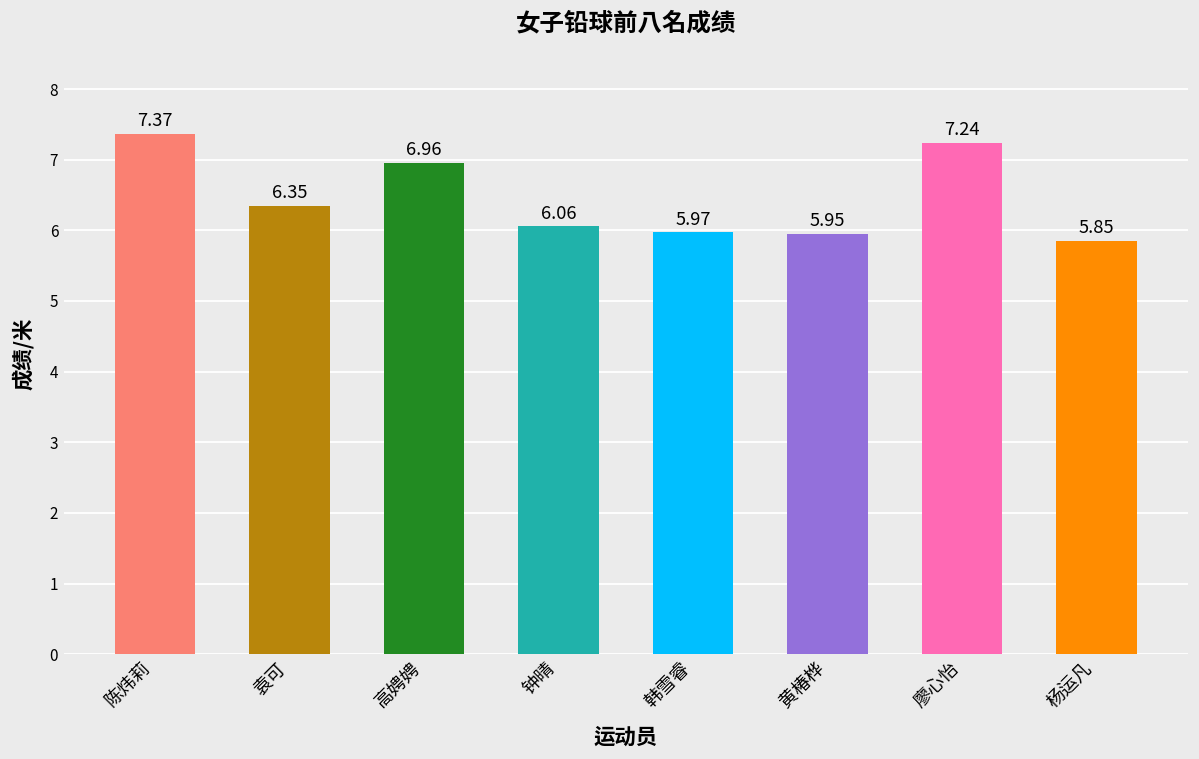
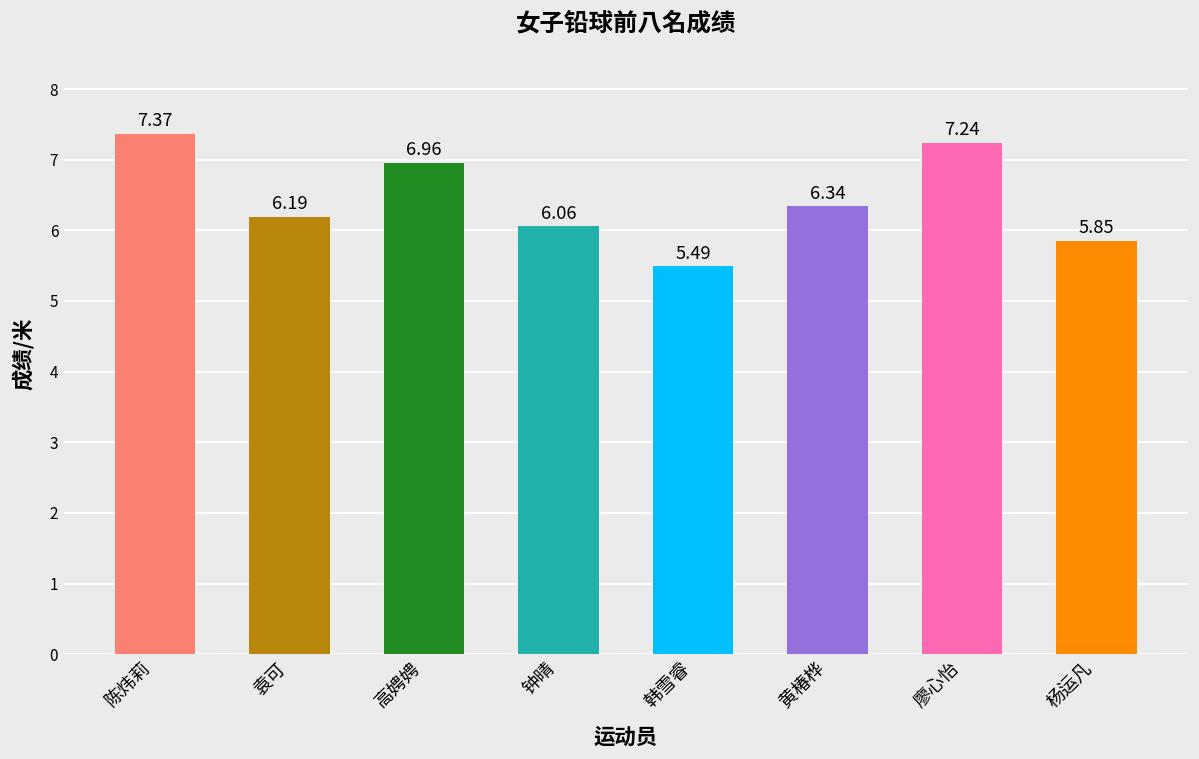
  {
    "陈炜莉": 7.37,
-   "袁可": 6.35,
+   "袁可": 6.19,
    "高娉娉": 6.96,
    "钟晴": 6.06,
-   "韩雪睿": 5.97,
-   "黄椿桦": 5.95,
+   "韩雪睿": 5.49,
+   "黄椿桦": 6.34,
    "廖心怡": 7.24,
    "杨运凡": 5.85
  }
